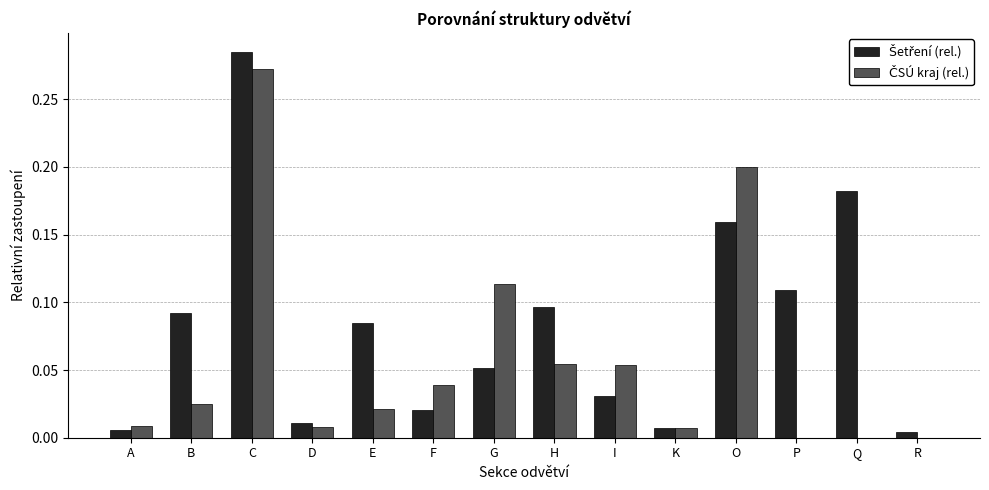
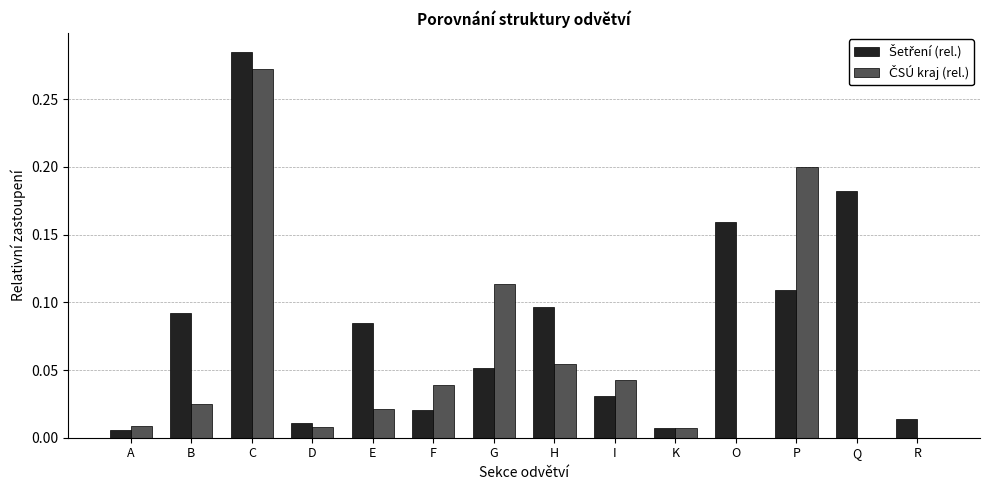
  {
    "Šetření (rel.)": {
      "A": 0.006,
      "B": 0.092,
      "C": 0.285,
      "D": 0.011,
      "E": 0.085,
      "F": 0.021,
      "G": 0.052,
      "H": 0.096,
      "I": 0.030,
      "K": 0.007,
      "O": 0.159,
      "P": 0.109,
      "Q": 0.182,
-     "R": 0.004
+     "R": 0.014
    },
    "ČSÚ kraj (rel.)": {
      "A": 0.009,
      "B": 0.025,
      "C": 0.273,
      "D": 0.008,
      "E": 0.021,
      "F": 0.039,
      "G": 0.114,
      "H": 0.054,
-     "I": 0.054,
+     "I": 0.043,
      "K": 0.007,
-     "O": 0.2,
-     "P": 0.0,
+     "O": 0.0,
+     "P": 0.2,
      "Q": 0.000,
      "R": 0.000
    }
  }
